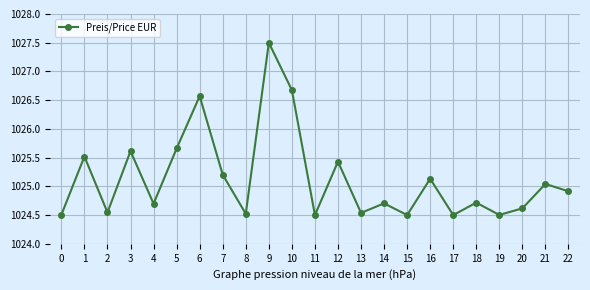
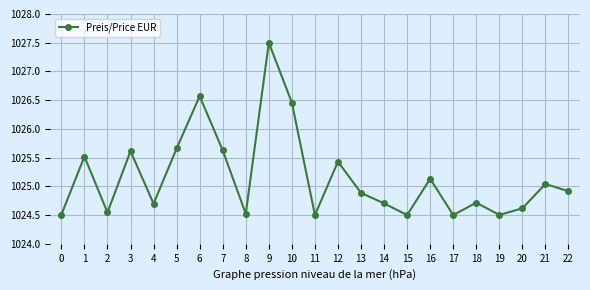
  {
    "0": 1024.5,
    "1": 1025.5,
    "2": 1024.5,
    "3": 1025.6,
    "4": 1024.7,
    "5": 1025.7,
    "6": 1026.6,
-   "7": 1025.2,
+   "7": 1025.6,
    "8": 1024.5,
    "9": 1027.5,
-   "10": 1026.7,
+   "10": 1026.5,
    "11": 1024.5,
    "12": 1025.4,
-   "13": 1024.5,
+   "13": 1024.9,
    "14": 1024.7,
    "15": 1024.5,
    "16": 1025.1,
    "17": 1024.5,
    "18": 1024.7,
    "19": 1024.5,
    "20": 1024.6,
    "21": 1025.0,
    "22": 1024.9
  }
